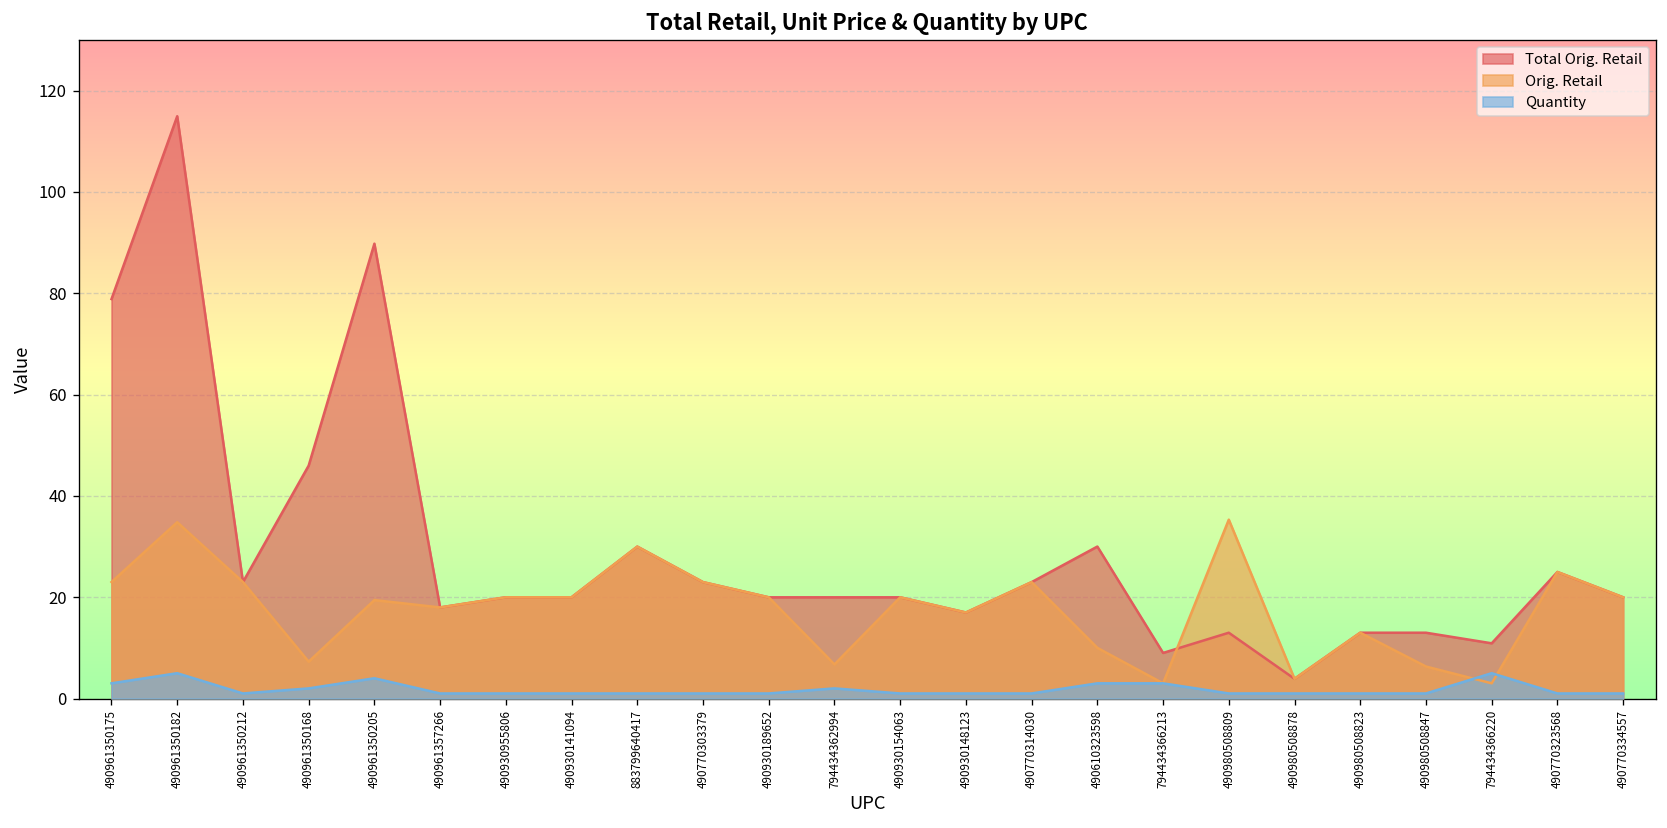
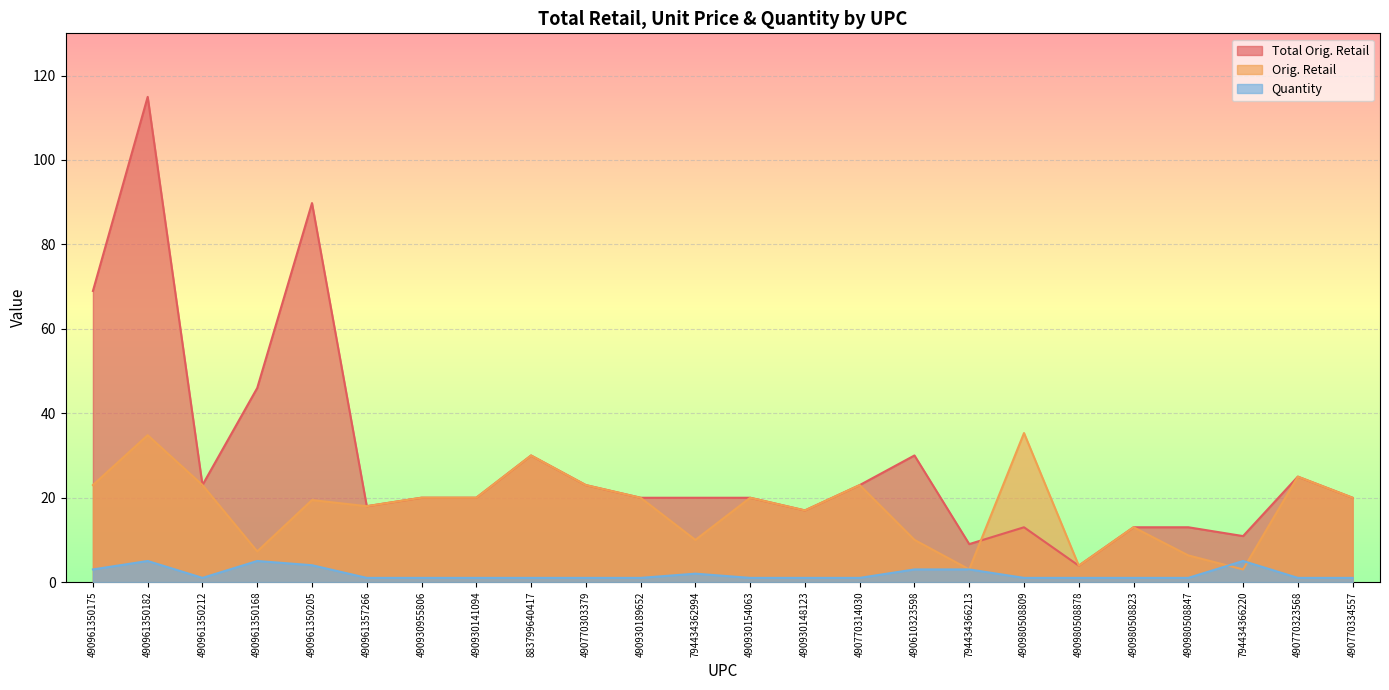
  {
    "Total Orig. Retail": {
-     "490961350175": 79,
+     "490961350175": 69,
      "490961350182": 115,
      "490961350168": 46,
      "490961350205": 90,
      "794434362994": 20,
      "490610323598": 30,
      "794434366213": 9,
      "490980508809": 13,
      "490980508847": 13,
      "794434366220": 11
    },
    "Orig. Retail": {
      "490961350175": 23,
      "490961350182": 35,
      "490961350168": 7,
      "490961350205": 19,
-     "794434362994": 7,
+     "794434362994": 10,
      "490610323598": 10,
      "490980508809": 35,
      "490980508847": 6,
      "794434366220": 3
    },
    "Quantity": {
      "490961350175": 3,
      "490961350182": 5,
      "490961350212": 1,
-     "490961350168": 2,
+     "490961350168": 5,
      "490961350205": 4,
      "490961357266": 1,
      "490930955806": 1,
      "490930141094": 1,
      "883799640417": 1,
      "490770303379": 1,
      "490930189652": 1,
      "794434362994": 2,
      "490930154063": 1,
      "490930148123": 1,
      "490770314030": 1,
      "490610323598": 3,
      "490980508809": 1,
      "490980508878": 1,
      "490980508823": 1,
      "490980508847": 1,
      "794434366220": 5,
      "490770323568": 1,
      "490770334557": 1
    }
  }
